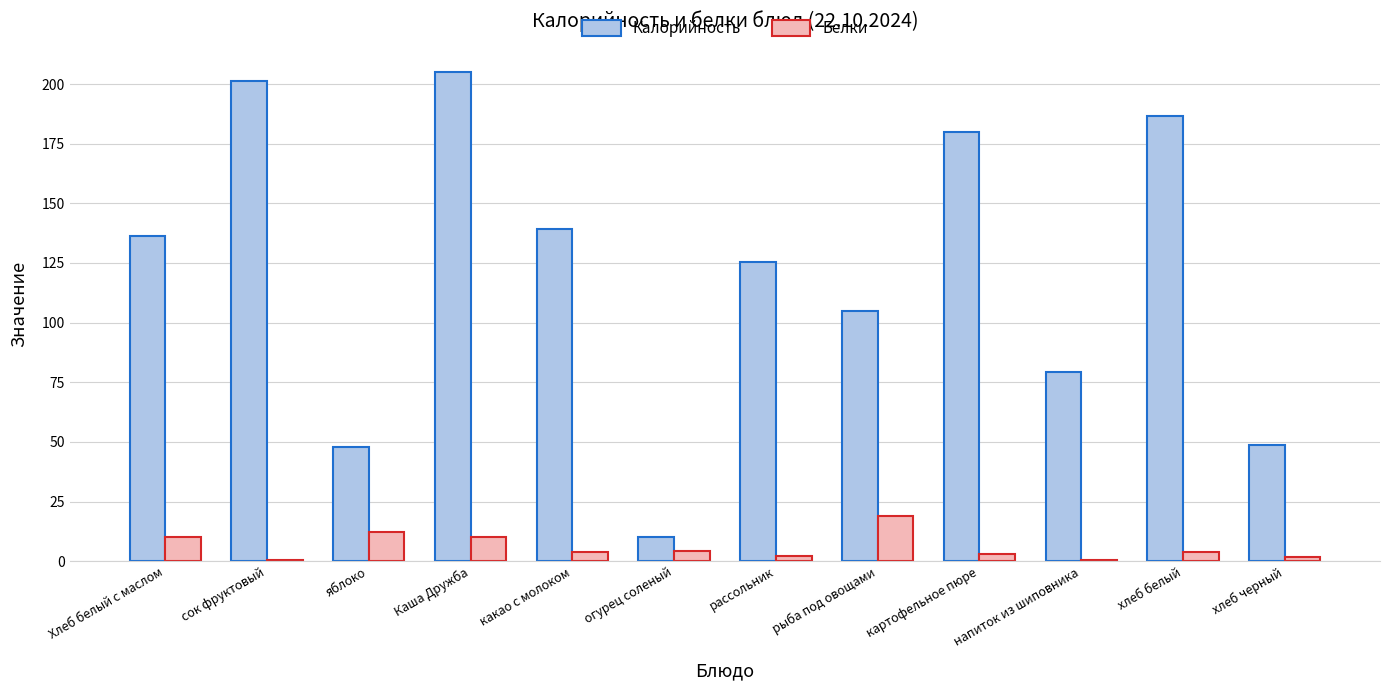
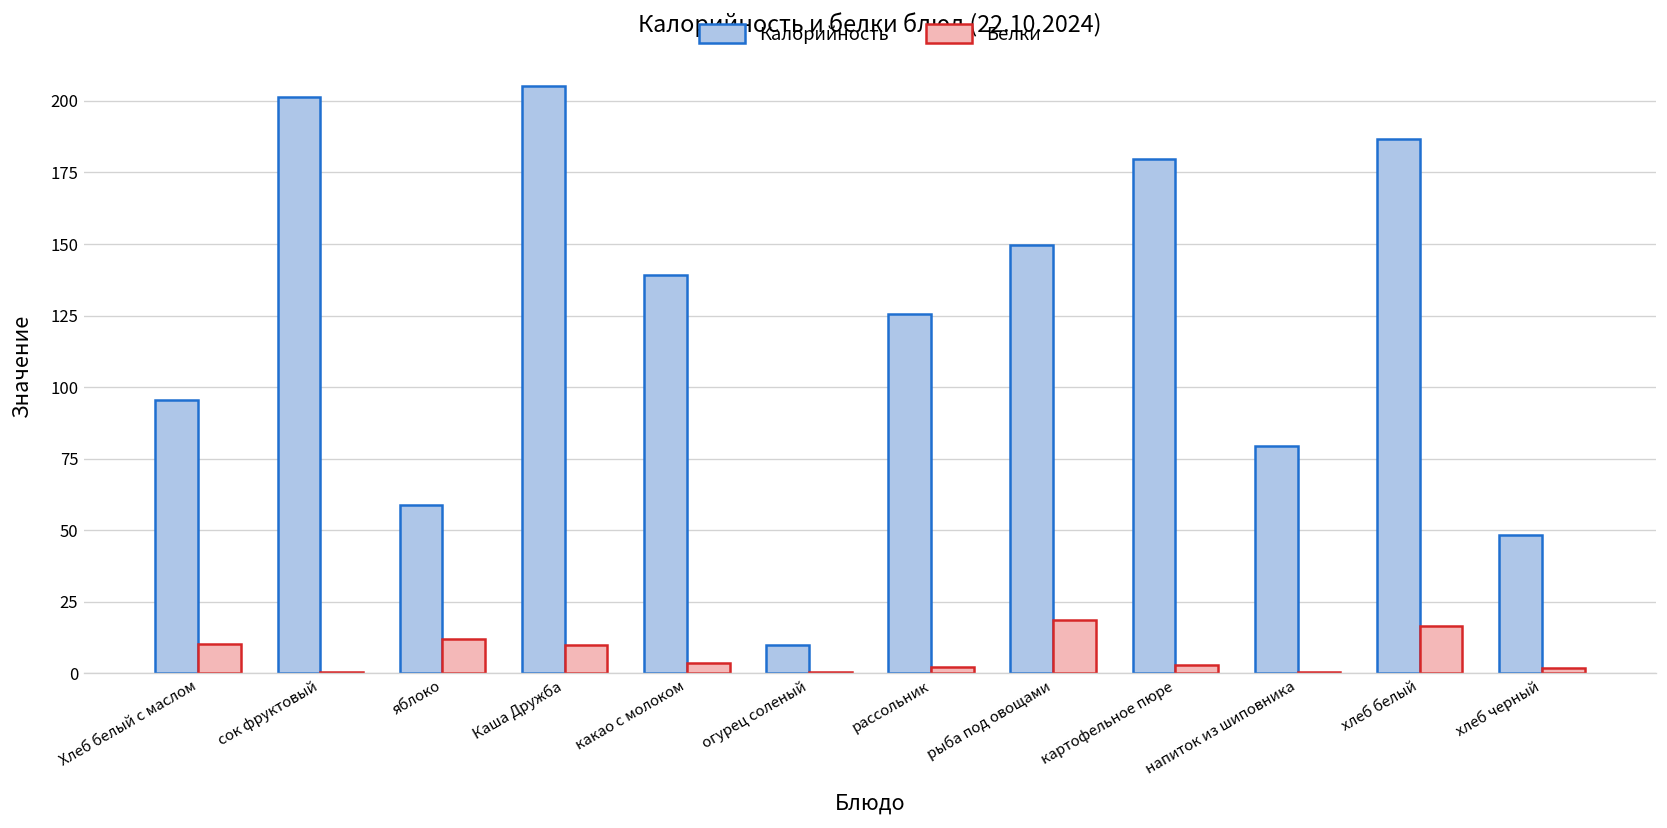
  {
    "Калорийность": {
-     "Хлеб белый с маслом": 137,
+     "Хлеб белый с маслом": 96,
      "сок фруктовый": 201,
-     "яблоко": 48,
+     "яблоко": 59,
      "Каша Дружба": 205,
      "какао с молоком": 139,
      "огурец соленый": 10,
      "рассольник": 125,
-     "рыба под овощами": 105,
+     "рыба под овощами": 150,
      "картофельное пюре": 180,
      "напиток из шиповника": 79,
      "хлеб белый": 187,
      "хлеб черный": 49
    },
    "Белки": {
      "Хлеб белый с маслом": 10,
      "яблоко": 12,
      "Каша Дружба": 10,
      "какао с молоком": 4,
-     "огурец соленый": 4,
+     "огурец соленый": 0,
      "рассольник": 2,
      "рыба под овощами": 19,
      "картофельное пюре": 3,
-     "хлеб белый": 4,
+     "хлеб белый": 17,
      "хлеб черный": 2
    }
  }
